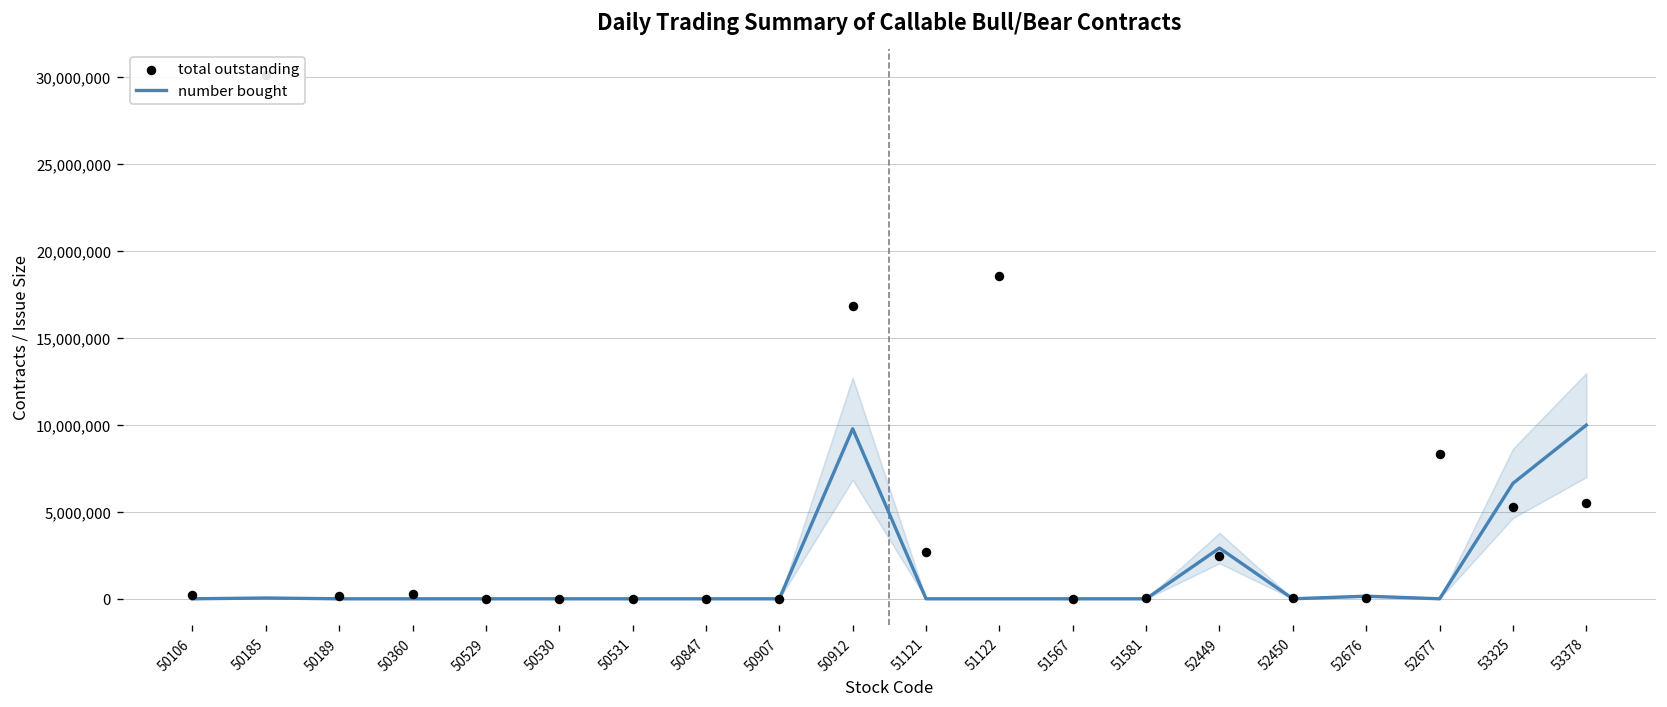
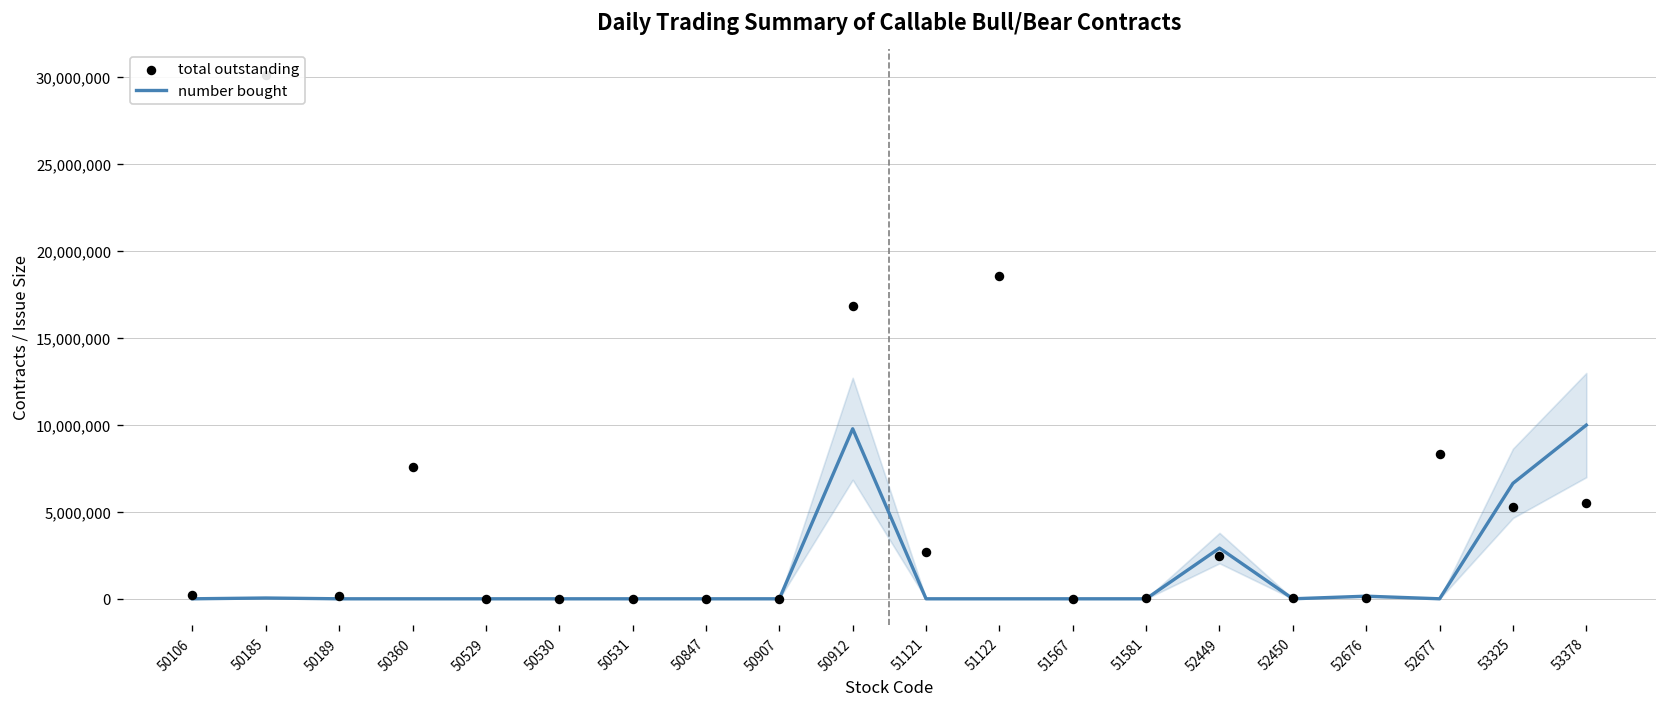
  {
    "total outstanding": {
-     "50360": "300,000"
+     "50360": "7,600,000"
    }
  }
